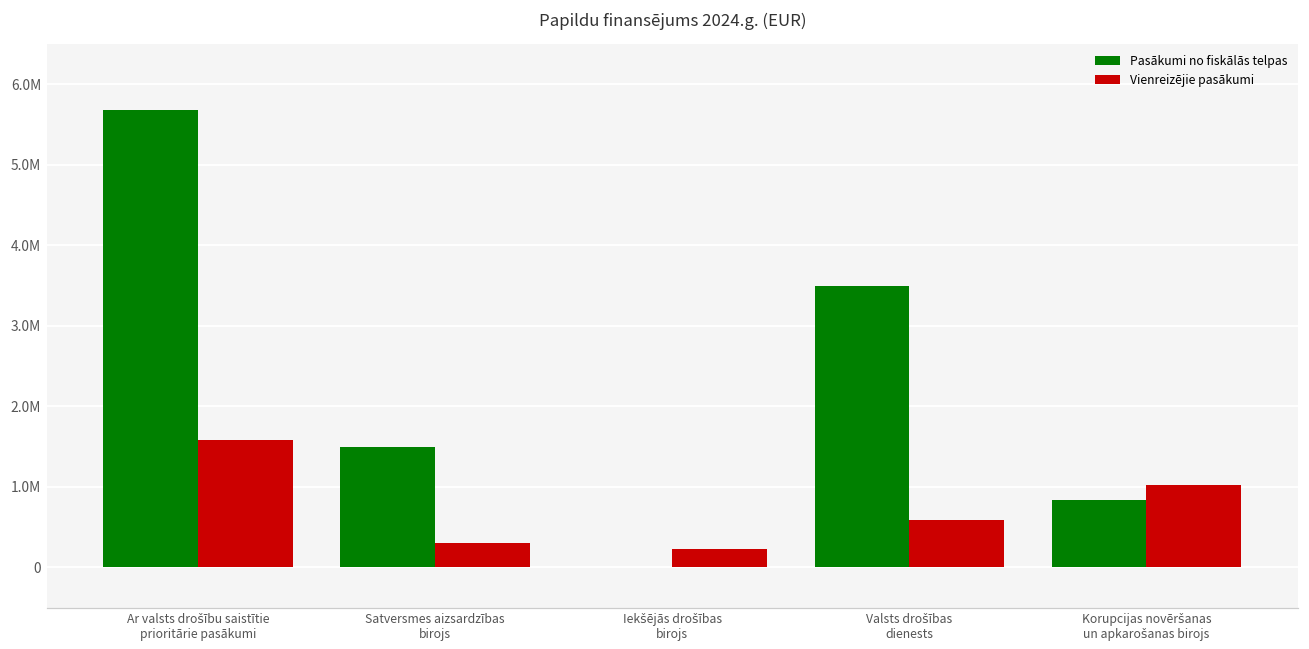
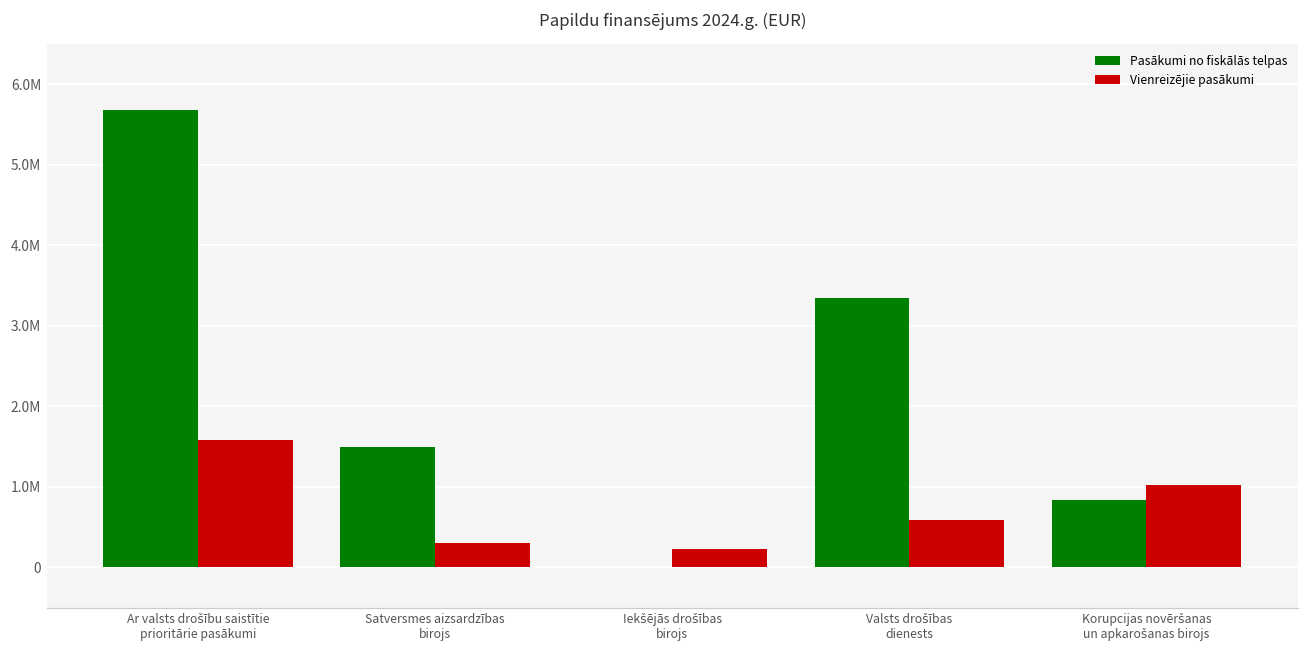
  {
    "Pasākumi no fiskālās telpas": {
      "Ar valsts drošību saistītie prioritārie pasākumi": 5700000,
      "Satversmes aizsardzības birojs": 1500000,
      "Iekšējās drošības birojs": 0,
-     "Valsts drošības dienests": 3500000,
+     "Valsts drošības dienests": 3300000,
      "Korupcijas novēršanas un apkarošanas birojs": 800000
    },
    "Vienreizējie pasākumi": {
      "Ar valsts drošību saistītie prioritārie pasākumi": 1600000,
      "Satversmes aizsardzības birojs": 300000,
      "Iekšējās drošības birojs": 200000,
      "Valsts drošības dienests": 600000,
      "Korupcijas novēršanas un apkarošanas birojs": 1000000
    }
  }
